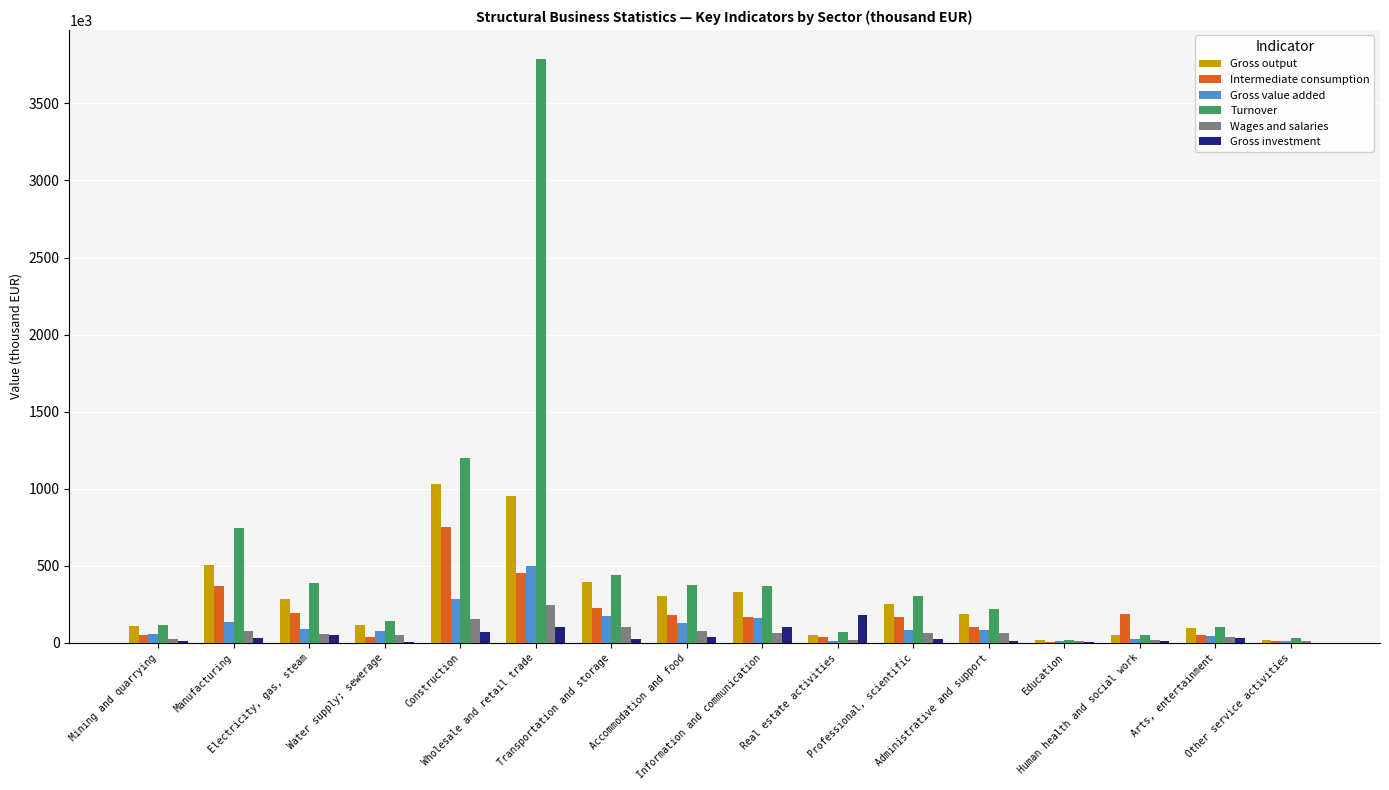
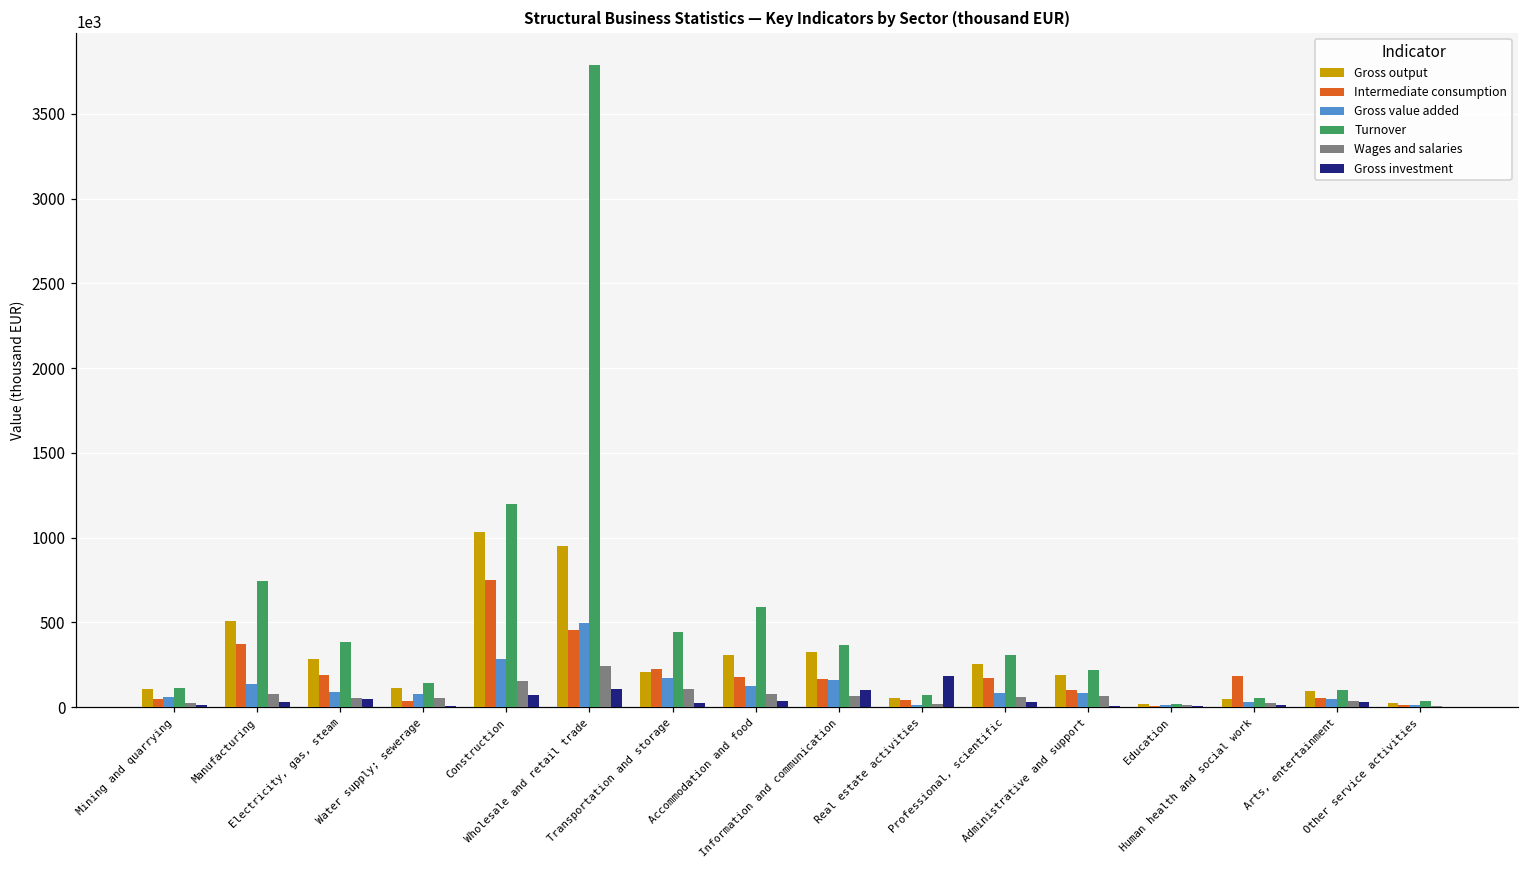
  {
    "Gross output": {
      "Mining and quarrying": 110000,
      "Manufacturing": 510000,
      "Electricity, gas, steam": 280000,
      "Water supply; sewerage": 110000,
      "Construction": 1030000,
      "Wholesale and retail trade": 950000,
-     "Transportation and storage": 400000,
+     "Transportation and storage": 210000,
      "Accommodation and food": 300000,
      "Information and communication": 330000,
      "Real estate activities": 50000,
      "Professional, scientific": 250000,
      "Administrative and support": 190000,
      "Education": 20000,
      "Human health and social work": 50000,
      "Arts, entertainment": 100000,
      "Other service activities": 20000
    },
    "Intermediate consumption": {
      "Mining and quarrying": 50000,
      "Manufacturing": 370000,
      "Electricity, gas, steam": 190000,
      "Water supply; sewerage": 40000,
      "Construction": 750000,
      "Wholesale and retail trade": 450000,
      "Transportation and storage": 220000,
      "Accommodation and food": 180000,
      "Information and communication": 170000,
      "Real estate activities": 40000,
      "Professional, scientific": 170000,
      "Administrative and support": 100000,
      "Human health and social work": 190000,
      "Arts, entertainment": 50000
    },
    "Gross value added": {
      "Mining and quarrying": 60000,
      "Manufacturing": 140000,
      "Electricity, gas, steam": 90000,
      "Water supply; sewerage": 80000,
      "Construction": 280000,
      "Wholesale and retail trade": 500000,
      "Transportation and storage": 170000,
      "Accommodation and food": 130000,
      "Information and communication": 160000,
      "Professional, scientific": 80000,
      "Administrative and support": 80000,
      "Human health and social work": 30000,
      "Arts, entertainment": 40000
    },
    "Turnover": {
      "Mining and quarrying": 110000,
      "Manufacturing": 750000,
      "Electricity, gas, steam": 390000,
      "Water supply; sewerage": 140000,
      "Construction": 1200000,
      "Wholesale and retail trade": 3790000,
      "Transportation and storage": 440000,
-     "Accommodation and food": 380000,
+     "Accommodation and food": 590000,
      "Information and communication": 370000,
      "Real estate activities": 70000,
      "Professional, scientific": 310000,
      "Administrative and support": 220000,
      "Education": 20000,
      "Human health and social work": 50000,
      "Arts, entertainment": 100000,
      "Other service activities": 30000
    },
    "Wages and salaries": {
      "Mining and quarrying": 20000,
      "Manufacturing": 80000,
      "Electricity, gas, steam": 50000,
      "Water supply; sewerage": 50000,
      "Construction": 150000,
      "Wholesale and retail trade": 240000,
      "Transportation and storage": 100000,
      "Accommodation and food": 80000,
      "Information and communication": 60000,
      "Real estate activities": 20000,
      "Professional, scientific": 60000,
      "Administrative and support": 60000,
      "Human health and social work": 20000,
      "Arts, entertainment": 30000
    },
    "Gross investment": {
      "Manufacturing": 30000,
      "Electricity, gas, steam": 50000,
      "Construction": 70000,
      "Wholesale and retail trade": 100000,
      "Transportation and storage": 20000,
      "Accommodation and food": 40000,
      "Information and communication": 100000,
      "Real estate activities": 180000,
      "Professional, scientific": 30000,
      "Arts, entertainment": 30000
    }
  }
